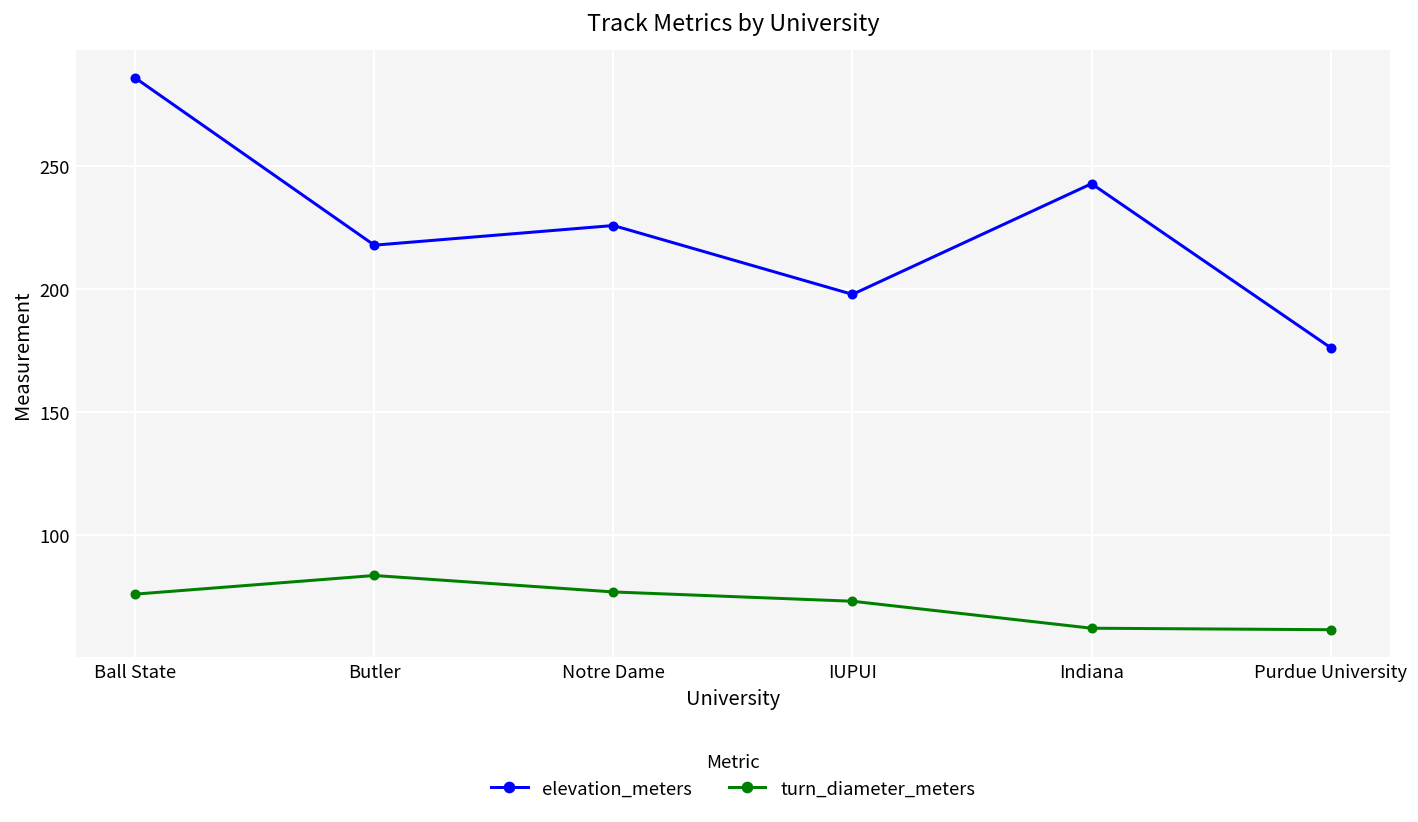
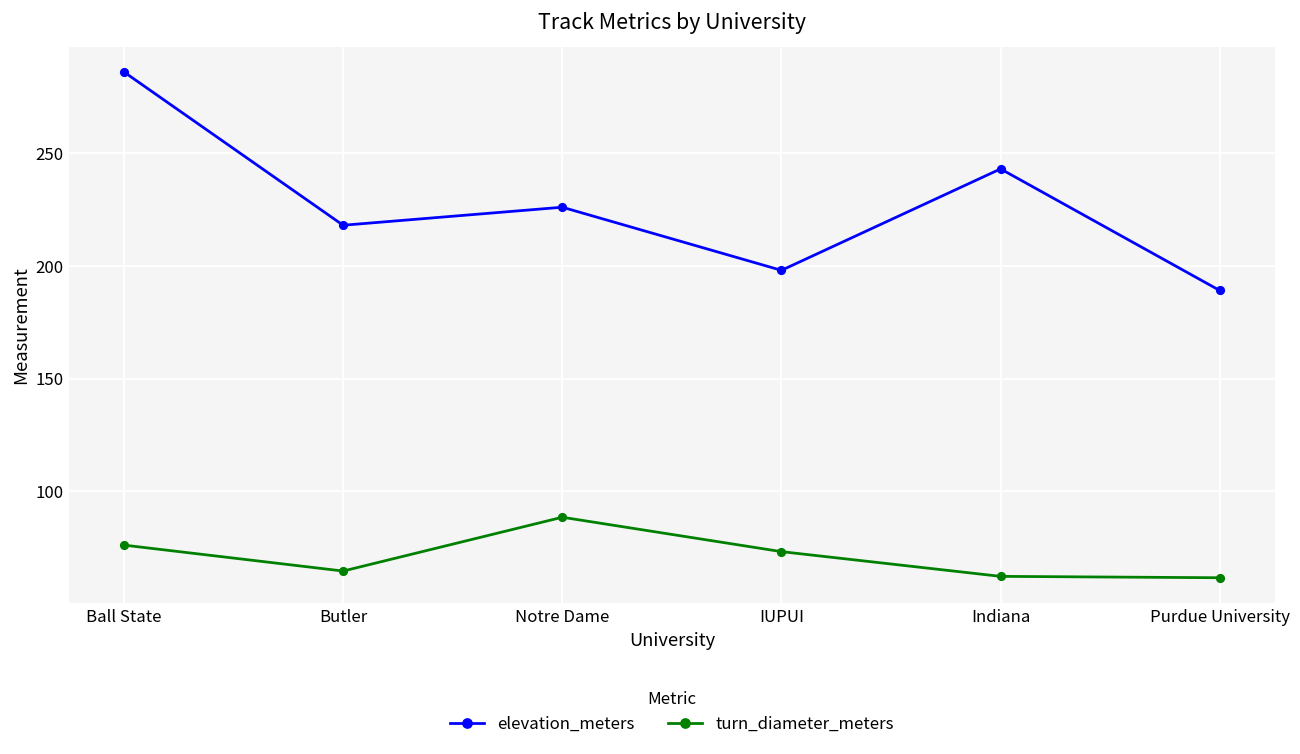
  {
    "elevation_meters": {
      "Ball State": 286,
      "Butler": 218,
      "Notre Dame": 226,
      "IUPUI": 198,
      "Indiana": 243,
-     "Purdue University": 176
+     "Purdue University": 189
    },
    "turn_diameter_meters": {
      "Ball State": 76,
-     "Butler": 84,
-     "Notre Dame": 77,
+     "Butler": 65,
+     "Notre Dame": 88,
      "IUPUI": 73,
      "Indiana": 62,
      "Purdue University": 62
    }
  }
